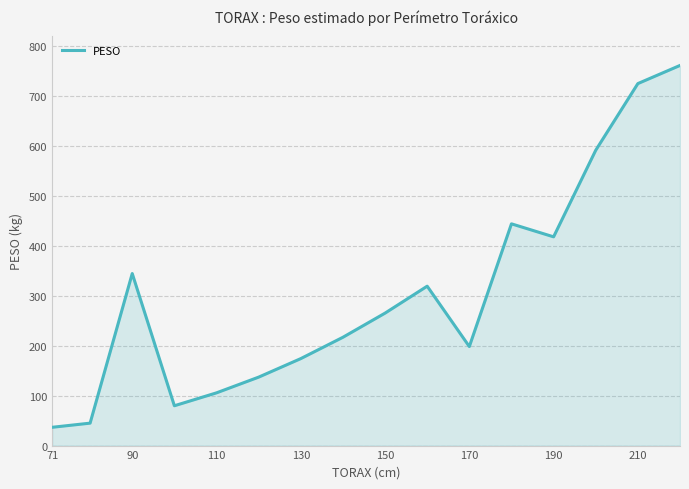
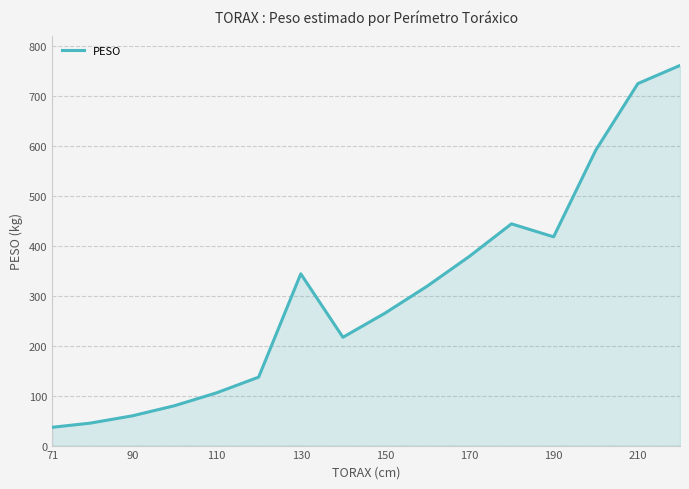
  {
    "71": 40,
-   "90": 340,
+   "90": 60,
    "110": 110,
-   "130": 170,
+   "130": 340,
    "150": 260,
-   "170": 200,
+   "170": 380,
    "190": 420,
    "210": 720
  }
